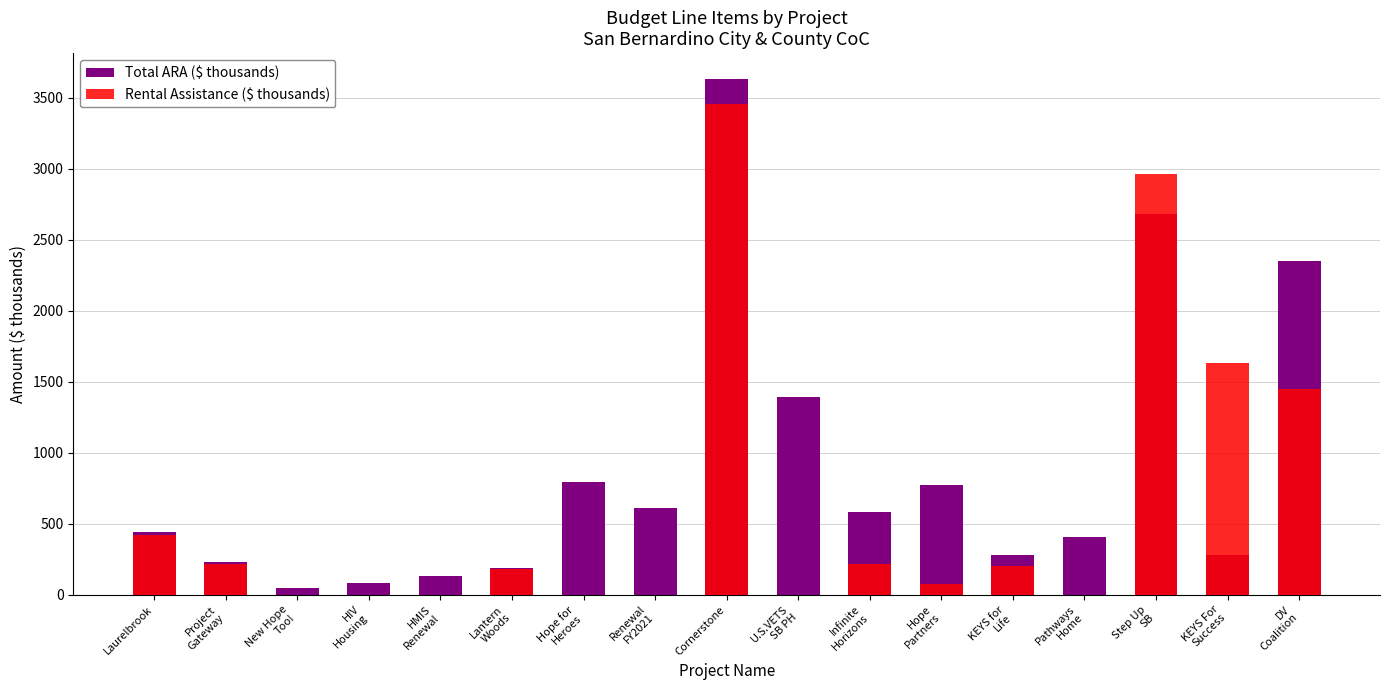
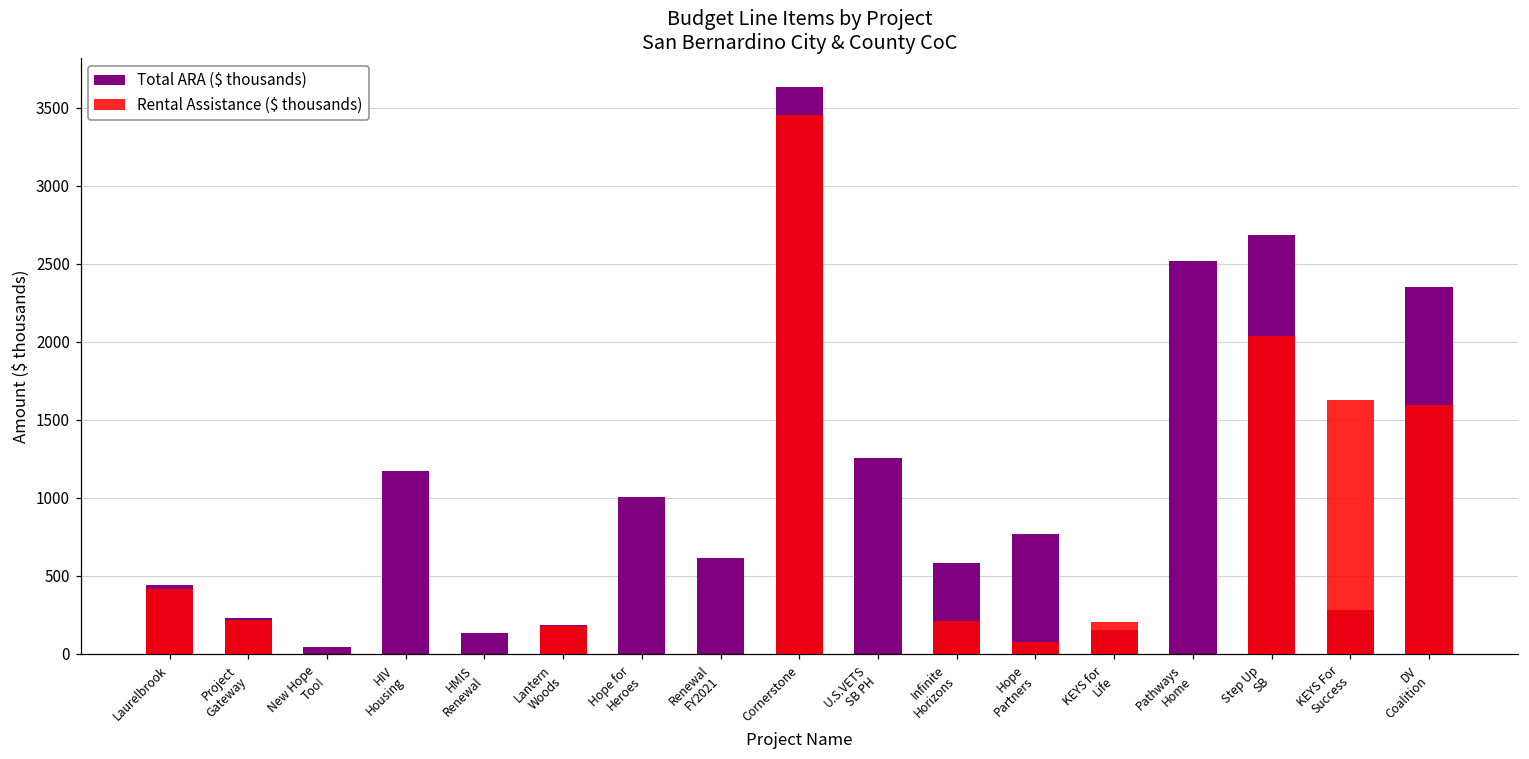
  {
    "Total ARA ($ thousands)": {
      "Laurelbrook": 440,
      "Project Gateway": 230,
      "New Hope Too!": 50,
-     "HIV Housing": 80,
+     "HIV Housing": 1170,
      "HMIS Renewal": 130,
      "Lantern Woods": 190,
-     "Hope for Heroes": 790,
+     "Hope for Heroes": 1000,
      "Renewal FY2021": 610,
      "Cornerstone": 3630,
-     "U.S.VETS SB PH": 1390,
+     "U.S.VETS SB PH": 1260,
      "Infinite Horizons": 580,
      "Hope Partners": 770,
-     "KEYS for Life": 280,
-     "Pathways Home": 400,
+     "KEYS for Life": 160,
+     "Pathways Home": 2520,
      "DV Coalition": 2350
    },
    "Rental Assistance ($ thousands)": {
      "Project Gateway": 220,
      "New Hope Too!": 0,
      "HIV Housing": 0,
      "HMIS Renewal": 0,
      "Lantern Woods": 180,
      "Hope for Heroes": 0,
      "Renewal FY2021": 0,
      "U.S.VETS SB PH": 0,
      "Pathways Home": 0,
-     "Step Up SB": 2960,
+     "Step Up SB": 2030,
      "KEYS For Success": 1630,
-     "DV Coalition": 1450
+     "DV Coalition": 1600
    }
  }
